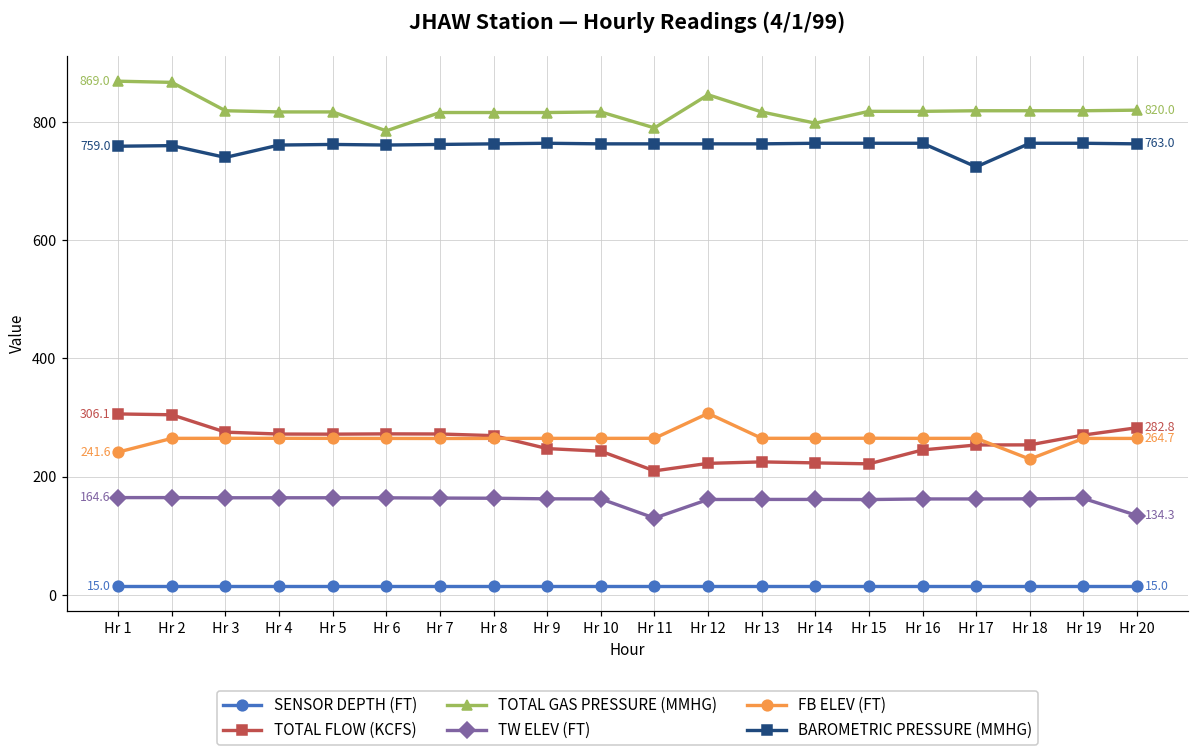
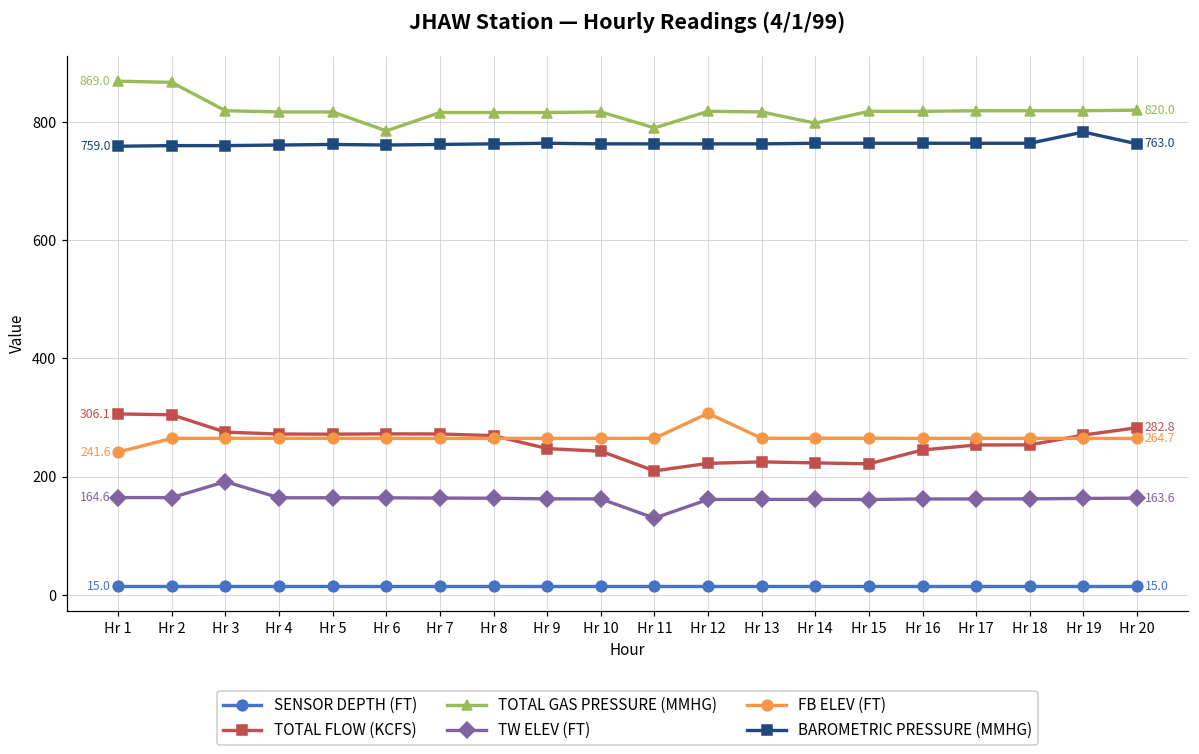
  {
    "SENSOR DEPTH (FT)": {
      "Hr 1": 15.0,
      "Hr 20": 15.0
    },
    "TOTAL FLOW (KCFS)": {
      "Hr 1": 306.1,
      "Hr 20": 282.8
    },
    "TOTAL GAS PRESSURE (MMHG)": {
      "Hr 2": 870,
      "Hr 3": 820,
      "Hr 4": 820,
      "Hr 5": 820,
      "Hr 6": 790,
      "Hr 7": 820,
      "Hr 8": 820,
      "Hr 9": 820,
      "Hr 10": 820,
      "Hr 11": 790,
-     "Hr 12": 850,
+     "Hr 12": 820,
      "Hr 13": 820,
      "Hr 14": 800,
      "Hr 15": 820,
      "Hr 16": 820,
      "Hr 17": 820,
      "Hr 18": 820,
      "Hr 19": 820
    },
    "TW ELEV (FT)": {
      "Hr 1": 164.6,
-     "Hr 3": 160,
-     "Hr 20": 134.3
+     "Hr 3": 190,
+     "Hr 20": 163.6
    },
    "FB ELEV (FT)": {
      "Hr 2": 260,
      "Hr 3": 260,
      "Hr 4": 260,
      "Hr 5": 260,
      "Hr 6": 260,
      "Hr 7": 260,
      "Hr 8": 260,
      "Hr 9": 260,
      "Hr 10": 260,
      "Hr 11": 260,
      "Hr 12": 310,
      "Hr 13": 260,
      "Hr 14": 260,
      "Hr 15": 270,
      "Hr 16": 260,
      "Hr 17": 260,
-     "Hr 18": 230,
+     "Hr 18": 260,
      "Hr 19": 260
    },
    "BAROMETRIC PRESSURE (MMHG)": {
      "Hr 2": 760,
-     "Hr 3": 740,
+     "Hr 3": 760,
      "Hr 4": 760,
      "Hr 5": 760,
      "Hr 6": 760,
      "Hr 7": 760,
      "Hr 8": 760,
      "Hr 9": 760,
      "Hr 10": 760,
      "Hr 11": 760,
      "Hr 12": 760,
      "Hr 13": 760,
      "Hr 14": 760,
      "Hr 15": 760,
      "Hr 16": 760,
-     "Hr 17": 720,
+     "Hr 17": 760,
      "Hr 18": 760,
-     "Hr 19": 760
+     "Hr 19": 780
    }
  }
